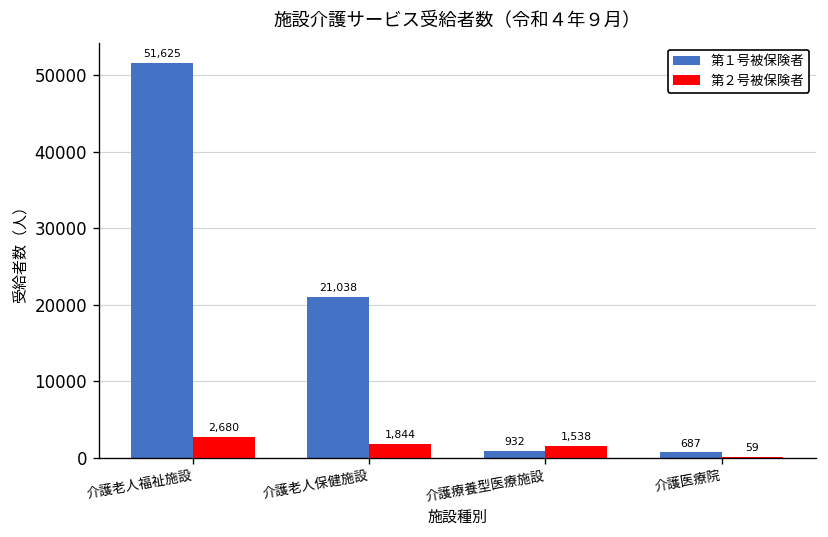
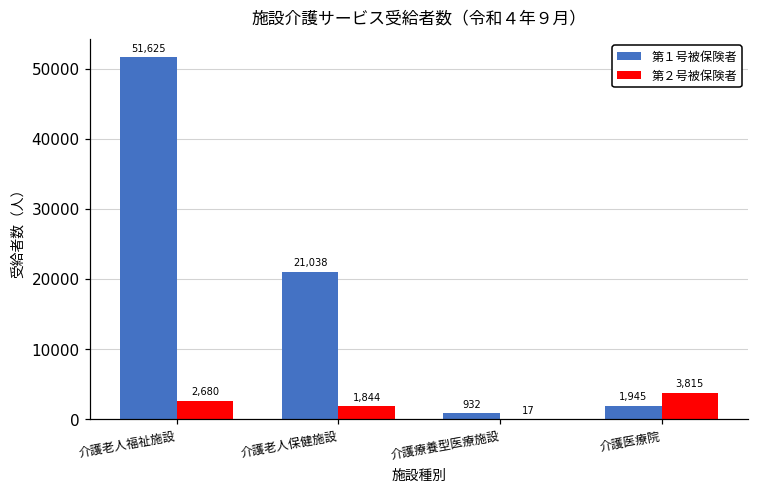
  {
    "第１号被保険者": {
      "介護老人福祉施設": "51,625",
      "介護老人保健施設": "21,038",
      "介護療養型医療施設": "932",
-     "介護医療院": "687"
+     "介護医療院": "1,945"
    },
    "第２号被保険者": {
      "介護老人福祉施設": "2,680",
      "介護老人保健施設": "1,844",
-     "介護療養型医療施設": "1,538",
-     "介護医療院": "59"
+     "介護療養型医療施設": "17",
+     "介護医療院": "3,815"
    }
  }
